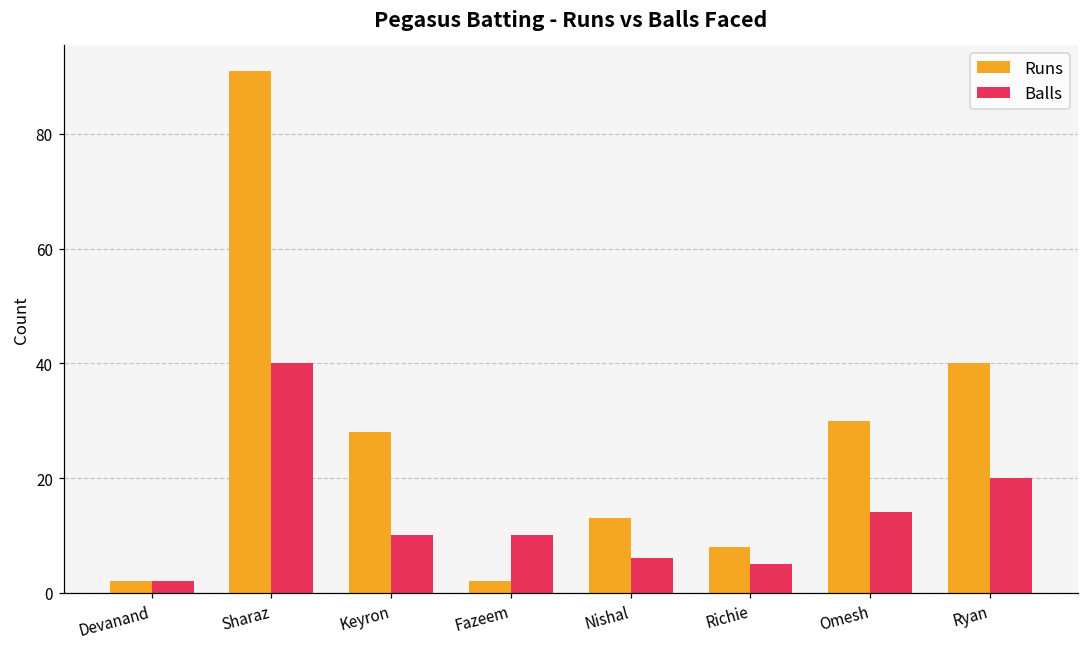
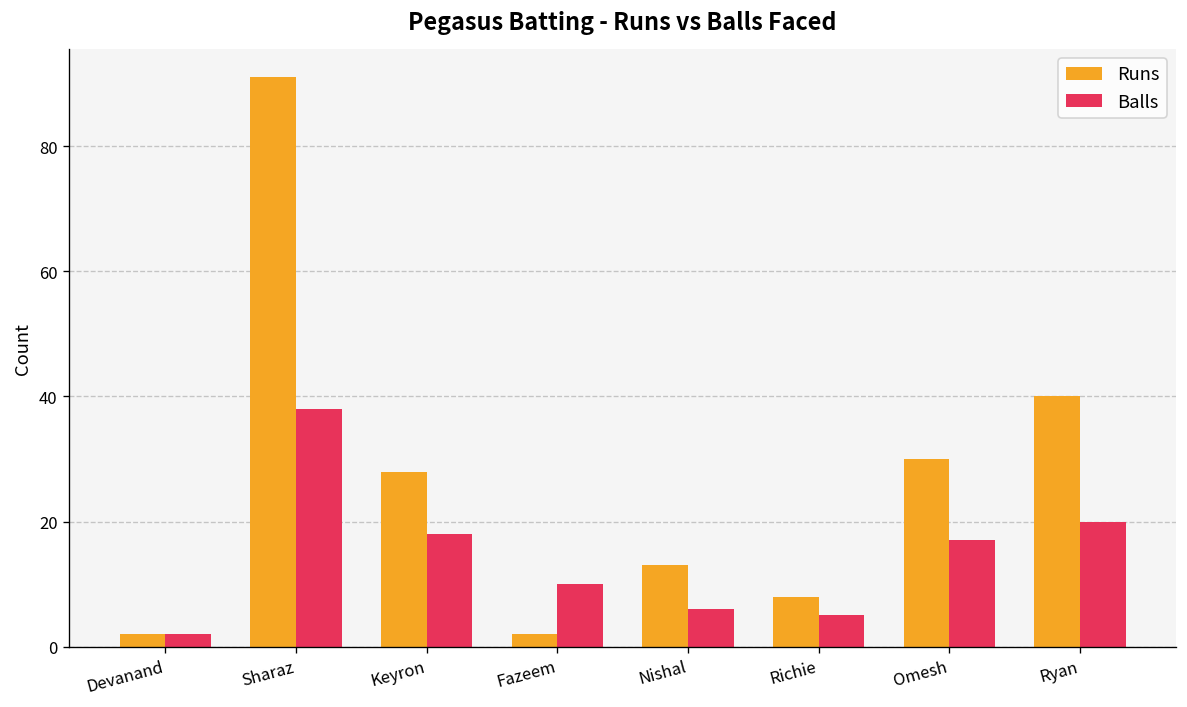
  {
    "Runs": {
      "Devanand": 2,
      "Sharaz": 91,
      "Keyron": 28,
      "Fazeem": 2,
      "Nishal": 13,
      "Richie": 8,
      "Omesh": 30,
      "Ryan": 40
    },
    "Balls": {
      "Devanand": 2,
-     "Sharaz": 40,
-     "Keyron": 10,
+     "Sharaz": 38,
+     "Keyron": 18,
      "Fazeem": 10,
      "Nishal": 6,
      "Richie": 5,
-     "Omesh": 14,
+     "Omesh": 17,
      "Ryan": 20
    }
  }
